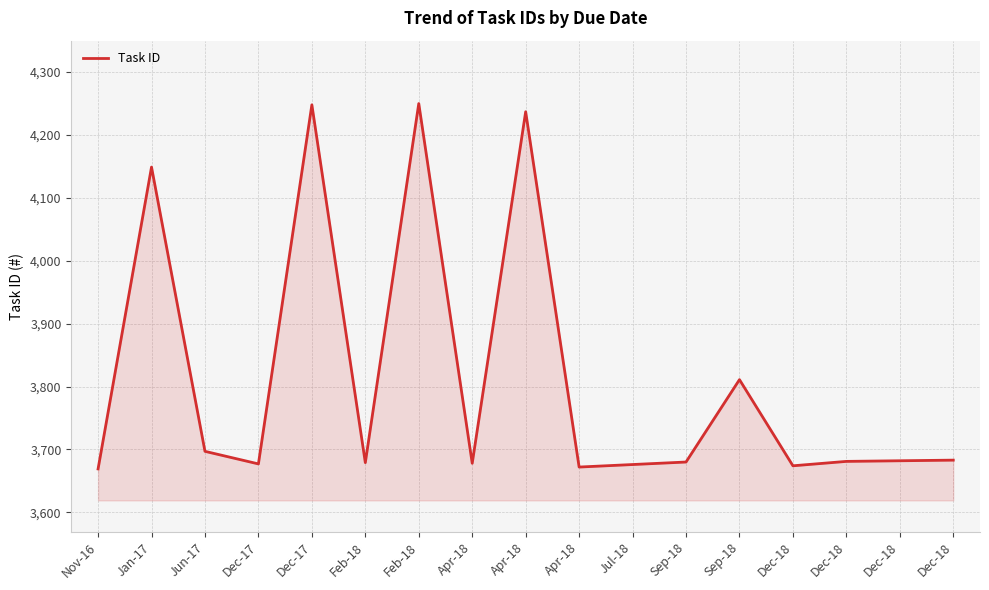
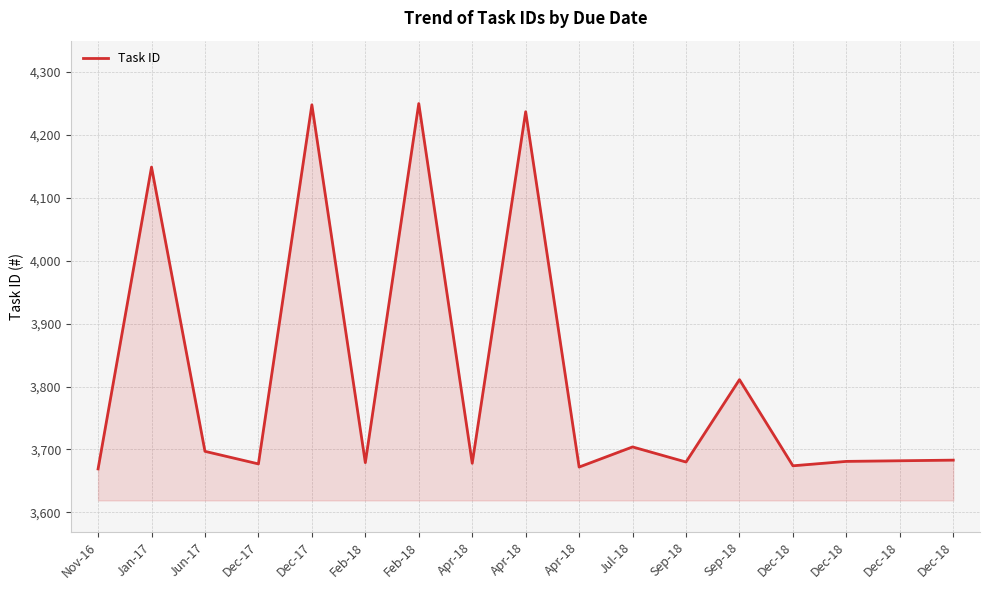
  {
    "Nov-16": "3,670",
    "Jan-17": "4,150",
    "Jun-17": "3,700",
-   "Jul-18": "3,680"
+   "Jul-18": "3,700"
  }
